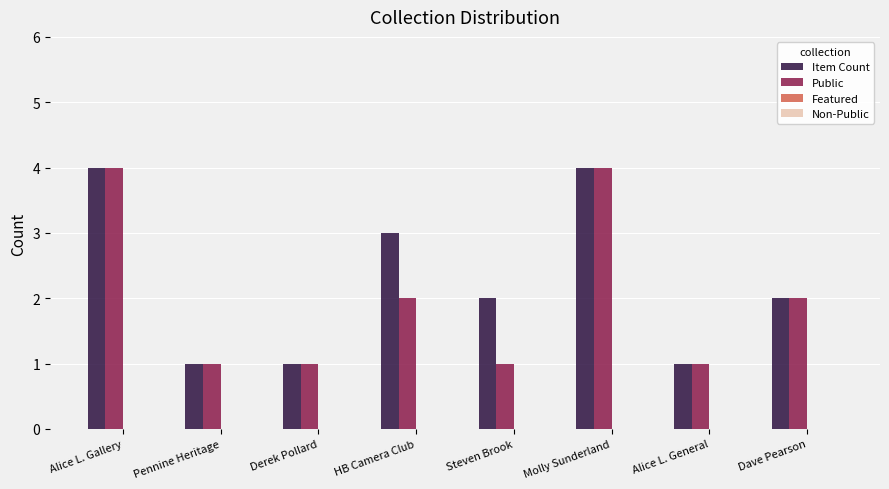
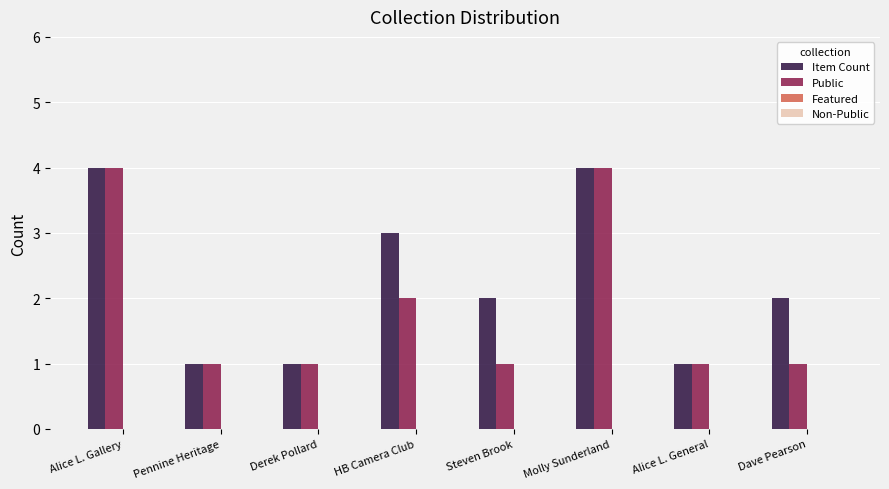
  {
    "Item Count": {
      "Alice L. Gallery": 4,
      "Pennine Heritage": 1,
      "Derek Pollard": 1,
      "HB Camera Club": 3,
      "Steven Brook": 2,
      "Molly Sunderland": 4,
      "Alice L. General": 1,
      "Dave Pearson": 2
    },
    "Public": {
      "Alice L. Gallery": 4,
      "Pennine Heritage": 1,
      "Derek Pollard": 1,
      "HB Camera Club": 2,
      "Steven Brook": 1,
      "Molly Sunderland": 4,
      "Alice L. General": 1,
-     "Dave Pearson": 2
+     "Dave Pearson": 1
    },
    "Featured": {
      "Alice L. Gallery": 0,
      "Pennine Heritage": 0,
      "Derek Pollard": 0,
      "HB Camera Club": 0,
      "Steven Brook": 0,
      "Molly Sunderland": 0,
      "Alice L. General": 0,
      "Dave Pearson": 0
    },
    "Non-Public": {
      "Alice L. Gallery": 0,
      "Pennine Heritage": 0,
      "Derek Pollard": 0,
      "HB Camera Club": 0,
      "Steven Brook": 0,
      "Molly Sunderland": 0,
      "Alice L. General": 0,
      "Dave Pearson": 0
    }
  }
